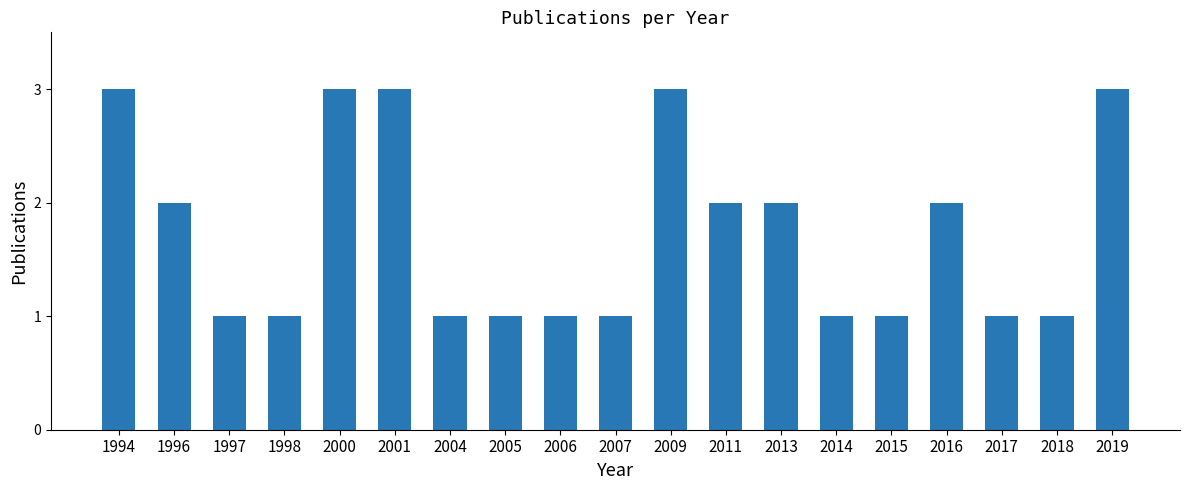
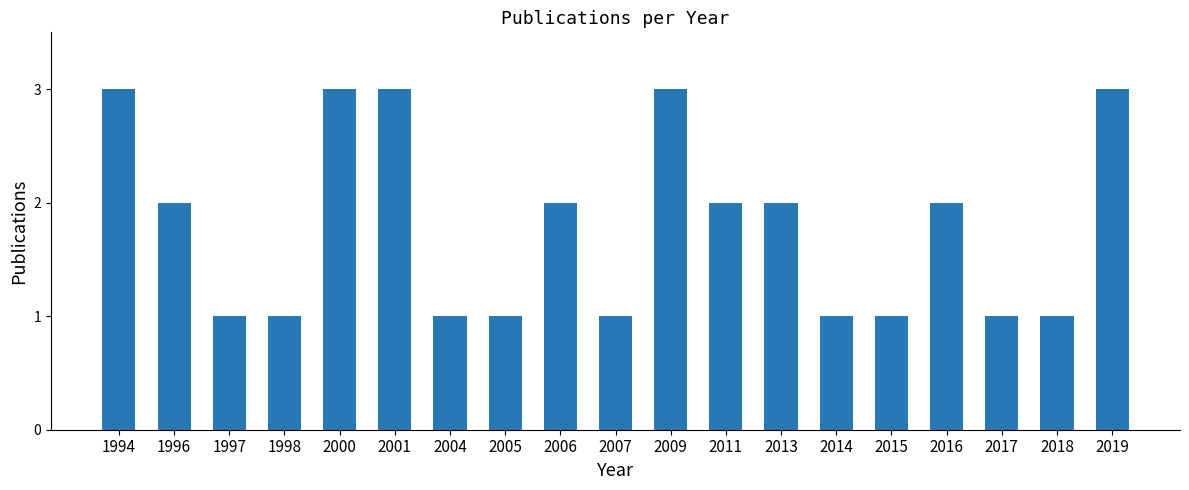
  {
    "1994": 3,
    "1996": 2,
    "1997": 1,
    "1998": 1,
    "2000": 3,
    "2001": 3,
    "2004": 1,
    "2005": 1,
-   "2006": 1,
+   "2006": 2,
    "2007": 1,
    "2009": 3,
    "2011": 2,
    "2013": 2,
    "2014": 1,
    "2015": 1,
    "2016": 2,
    "2017": 1,
    "2018": 1,
    "2019": 3
  }
